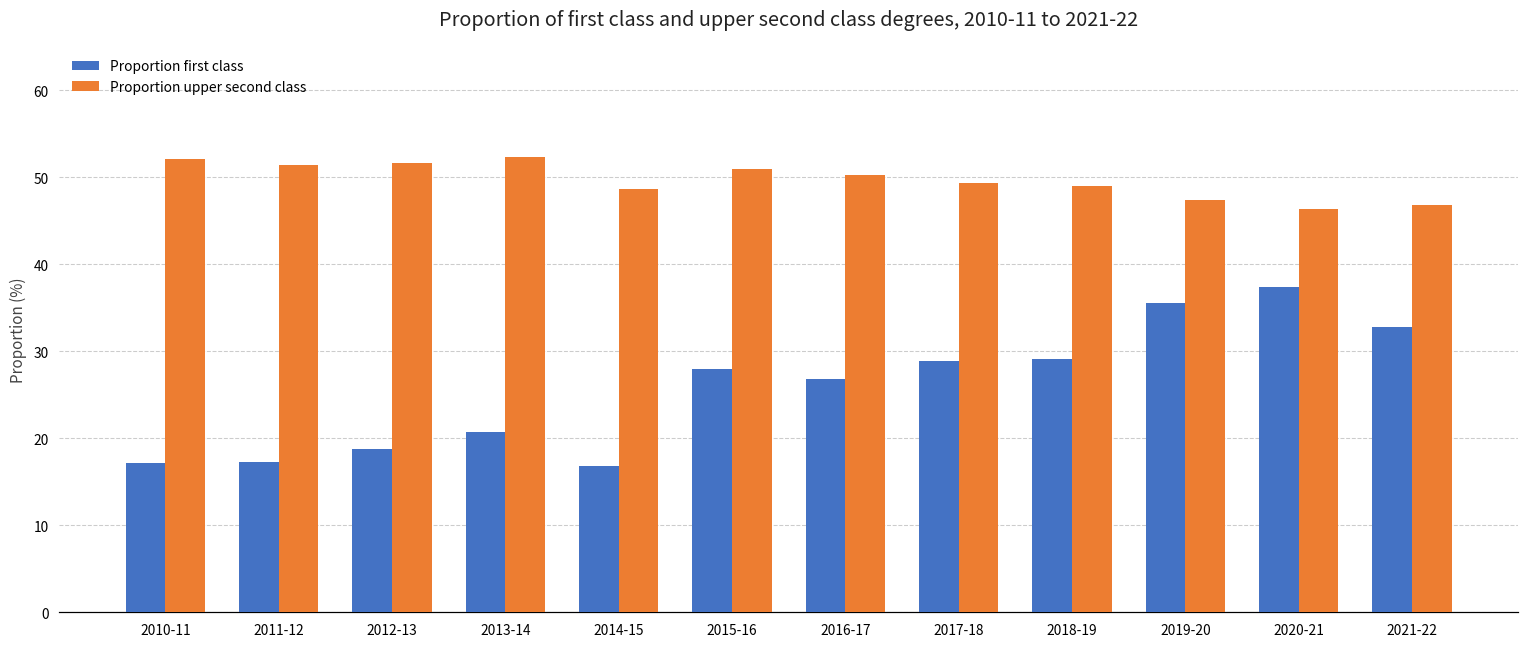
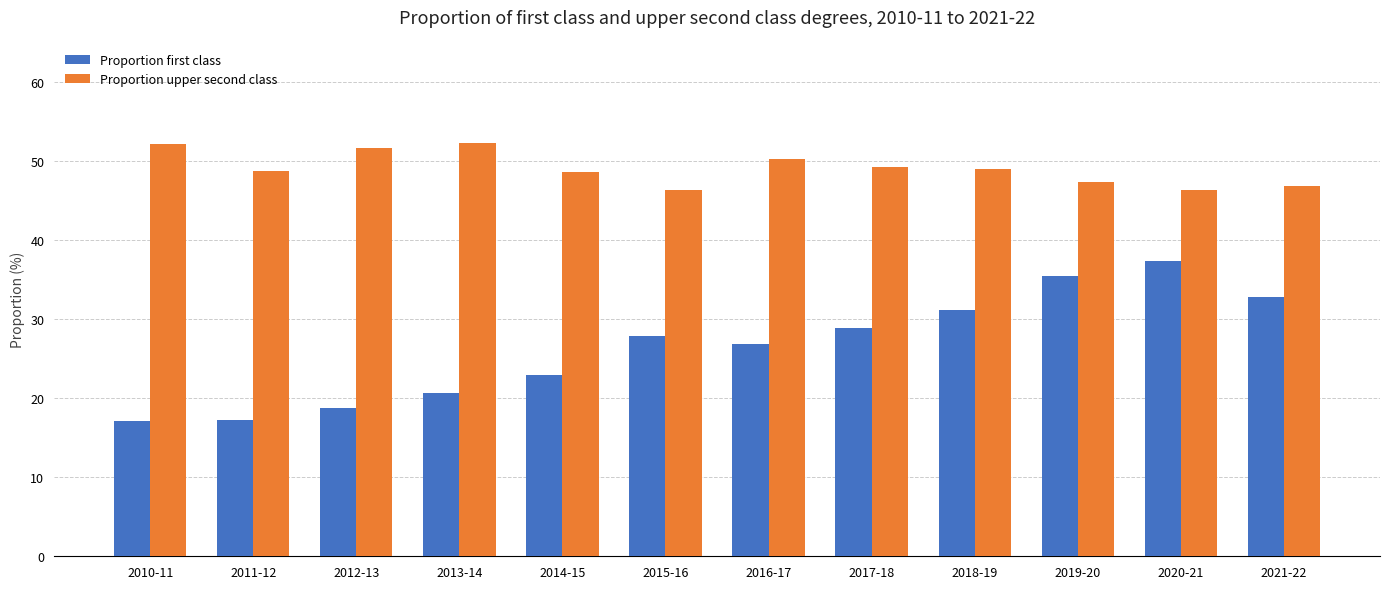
  {
    "Proportion first class": {
      "2010-11": 17,
      "2011-12": 17,
      "2012-13": 19,
      "2013-14": 21,
-     "2014-15": 17,
+     "2014-15": 23,
      "2015-16": 28,
      "2016-17": 27,
      "2017-18": 29,
-     "2018-19": 29,
+     "2018-19": 31,
      "2019-20": 36,
      "2020-21": 37,
      "2021-22": 33
    },
    "Proportion upper second class": {
      "2010-11": 52,
-     "2011-12": 51,
+     "2011-12": 49,
      "2012-13": 52,
      "2013-14": 52,
      "2014-15": 49,
-     "2015-16": 51,
+     "2015-16": 46,
      "2016-17": 50,
      "2017-18": 49,
      "2018-19": 49,
      "2019-20": 47,
      "2020-21": 46,
      "2021-22": 47
    }
  }
